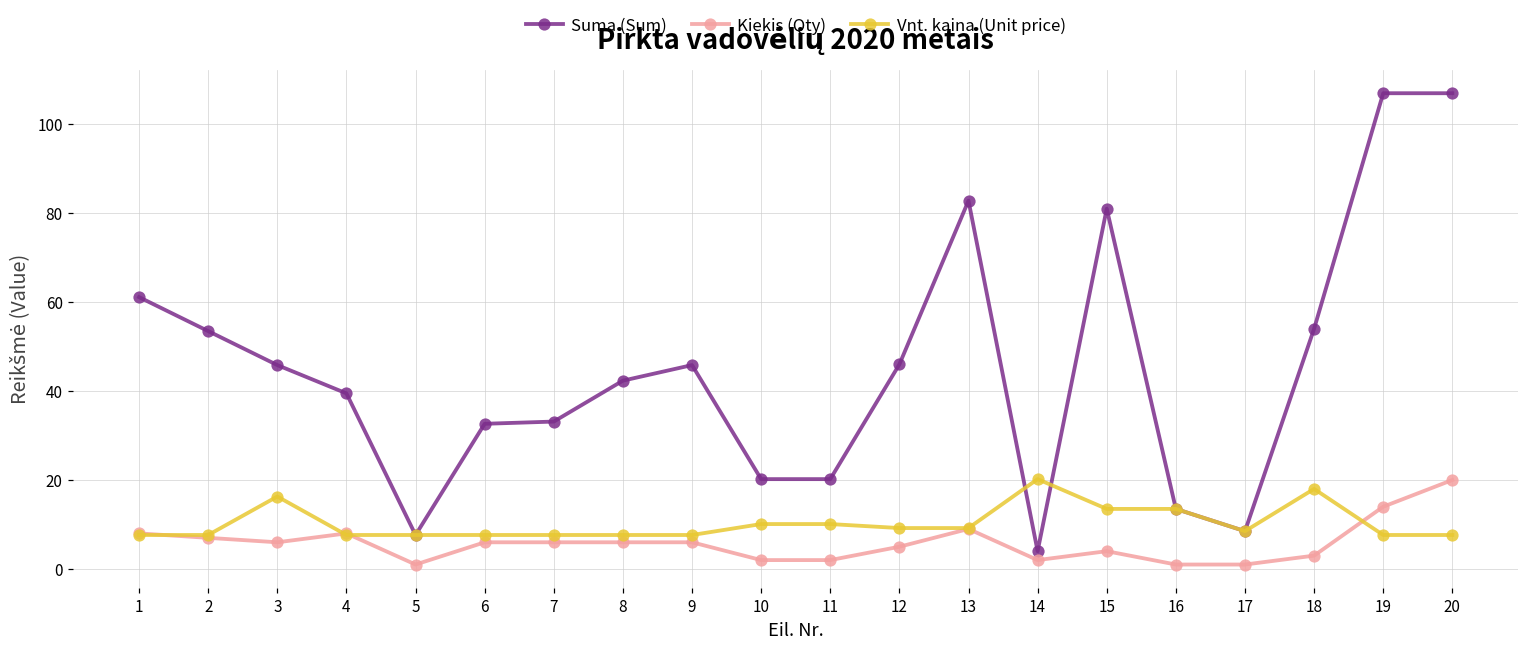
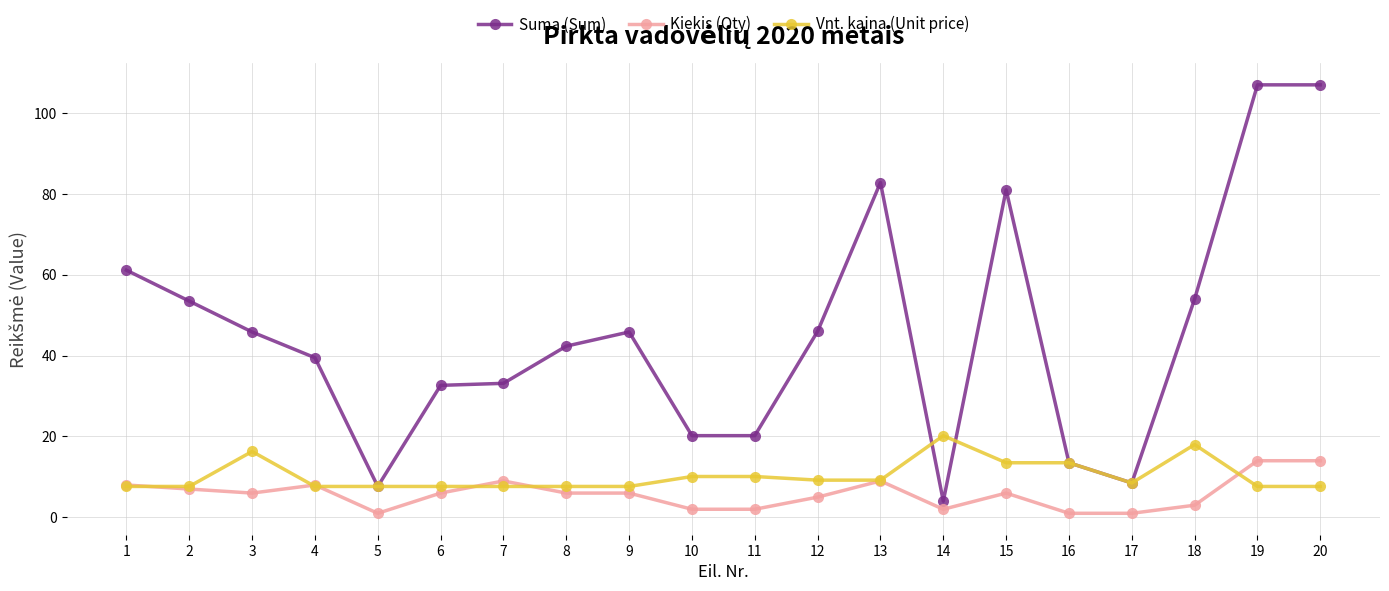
  {
    "Suma (Sum)": {
      "1": 61,
      "2": 53,
      "3": 46,
      "4": 39,
      "6": 33,
      "7": 33,
      "8": 42,
      "9": 46,
      "10": 20,
      "11": 20,
      "12": 46,
      "13": 83,
      "14": 4,
      "15": 81,
      "18": 54,
      "19": 107,
      "20": 107
    },
    "Kiekis (Qty)": {
      "3": 6,
      "5": 1,
      "6": 6,
-     "7": 6,
+     "7": 9,
      "8": 6,
      "9": 6,
      "10": 2,
      "11": 2,
      "12": 5,
      "14": 2,
-     "15": 4,
+     "15": 6,
      "16": 1,
      "17": 1,
      "18": 3,
      "19": 14,
-     "20": 20
+     "20": 14
    },
    "Vnt. kaina (Unit price)": {
      "3": 16,
      "6": 8,
      "7": 8,
      "8": 8,
      "9": 8,
      "10": 10,
      "11": 10,
      "12": 9,
      "14": 20,
      "15": 14,
      "18": 18,
      "19": 8,
      "20": 8
    }
  }
